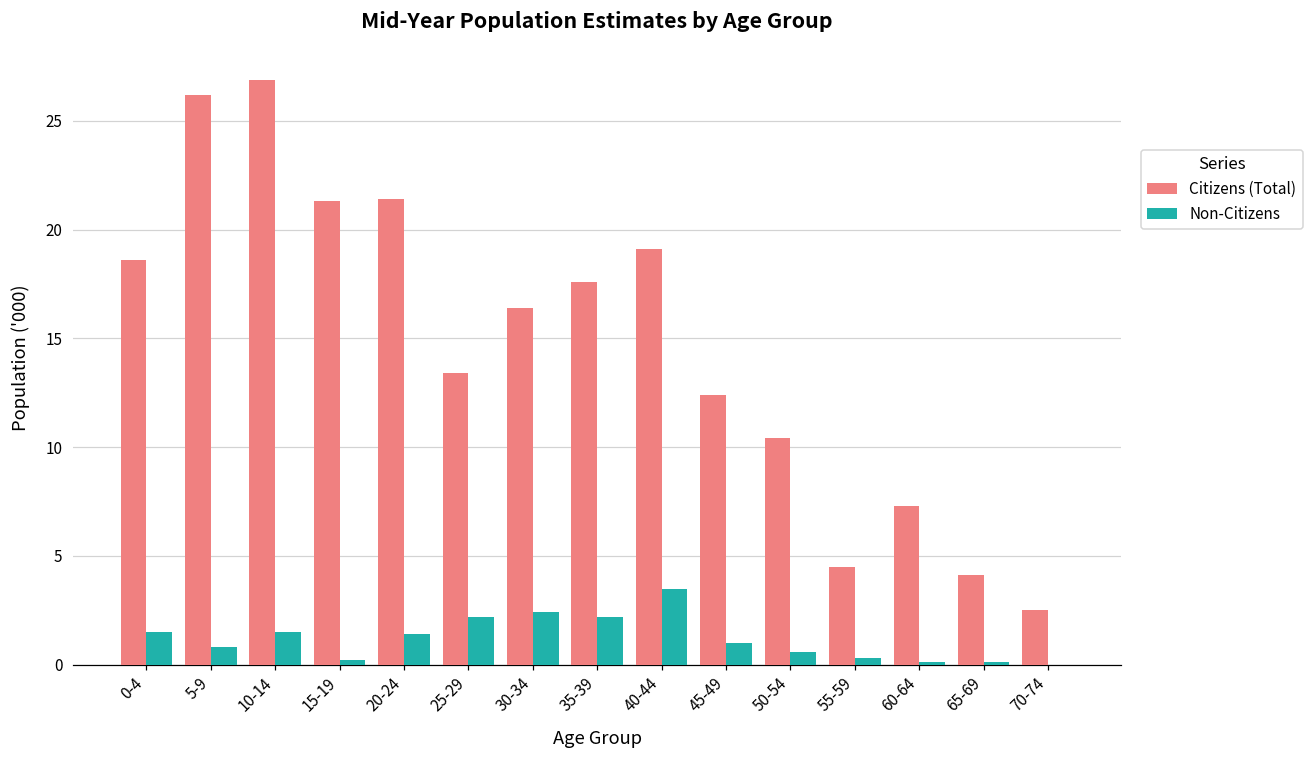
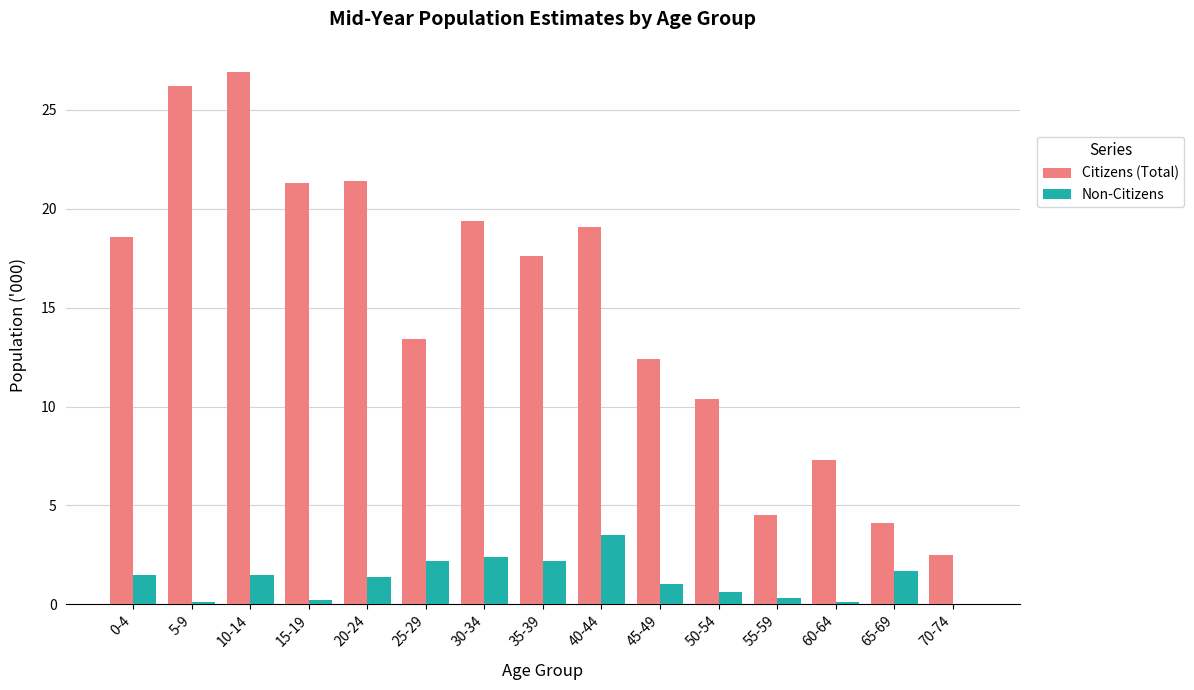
  {
    "Citizens (Total)": {
      "0-4": 18.6,
      "5-9": 26.2,
      "10-14": 26.9,
      "15-19": 21.3,
      "20-24": 21.4,
      "25-29": 13.4,
-     "30-34": 16.4,
+     "30-34": 19.4,
      "35-39": 17.6,
      "40-44": 19.1,
      "45-49": 12.4,
      "50-54": 10.4,
      "55-59": 4.5,
      "60-64": 7.3,
      "65-69": 4.1,
      "70-74": 2.5
    },
    "Non-Citizens": {
      "0-4": 1.5,
-     "5-9": 0.8,
+     "5-9": 0.1,
      "10-14": 1.5,
      "15-19": 0.2,
      "20-24": 1.4,
      "25-29": 2.2,
      "30-34": 2.4,
      "35-39": 2.2,
      "40-44": 3.5,
      "45-49": 1.0,
      "50-54": 0.6,
      "55-59": 0.3,
-     "65-69": 0.1,
+     "65-69": 1.7,
      "70-74": 0.0
    }
  }
